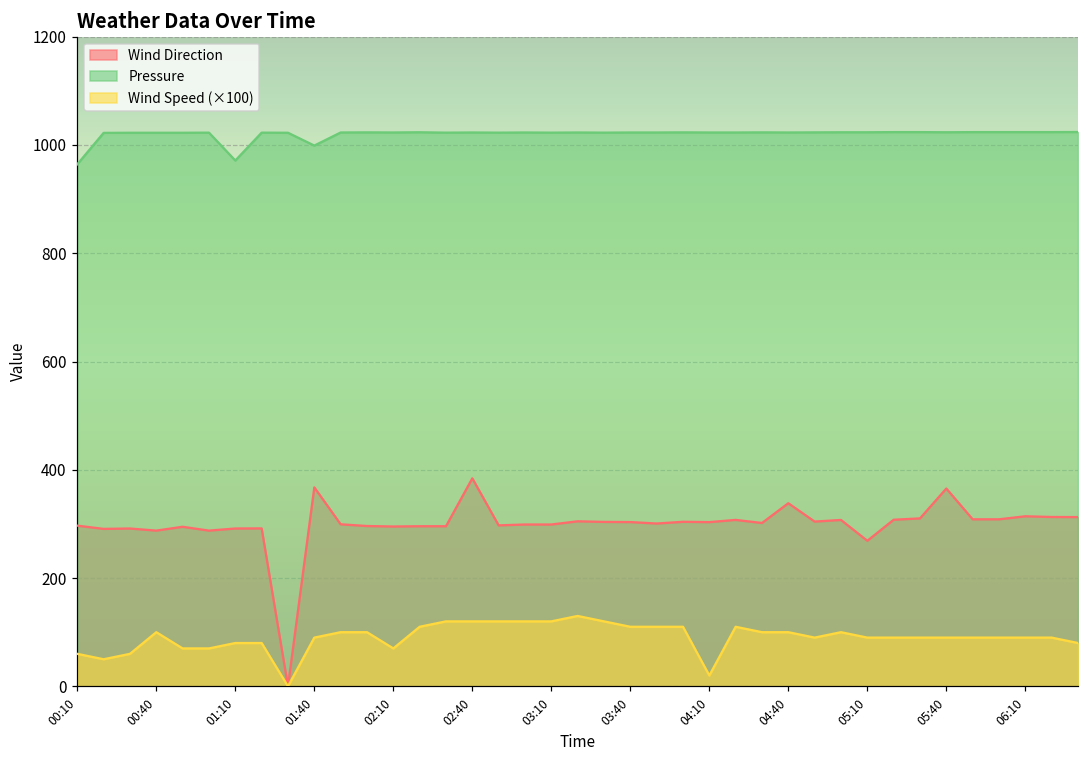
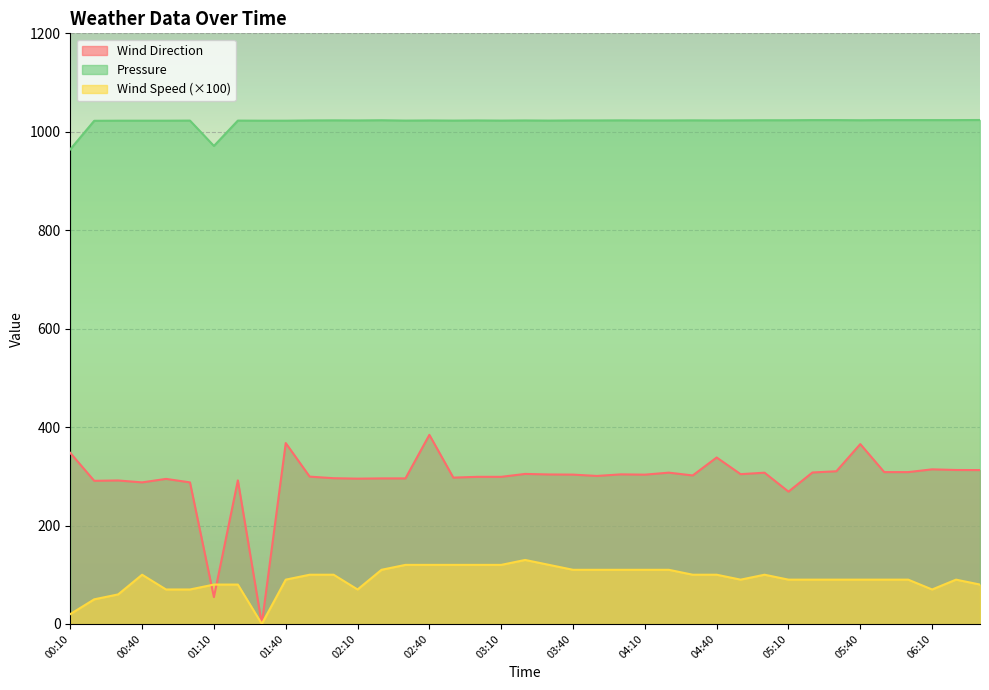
  {
    "Wind Direction": {
-     "00:10": 300,
+     "00:10": 350,
      "00:40": 290,
-     "01:10": 290,
+     "01:10": 50,
      "01:40": 370,
      "02:10": 300,
      "02:40": 380,
      "03:10": 300,
      "03:40": 300,
      "04:10": 300,
      "04:40": 340,
      "05:10": 270,
      "05:40": 370,
      "06:10": 310
    },
    "Pressure": {
      "00:10": 960,
      "00:40": 1020,
      "01:10": 970,
-     "01:40": 1000,
+     "01:40": 1020,
      "02:10": 1020,
      "02:40": 1020,
      "03:10": 1020,
      "03:40": 1020,
      "04:10": 1020,
      "04:40": 1020,
      "05:10": 1020,
      "05:40": 1020,
      "06:10": 1020
    },
    "Wind Speed (×100)": {
-     "00:10": 60,
+     "00:10": 20,
      "00:40": 100,
      "01:10": 80,
      "01:40": 90,
      "02:10": 70,
      "02:40": 120,
      "03:10": 120,
      "03:40": 110,
-     "04:10": 20,
+     "04:10": 110,
      "04:40": 100,
      "05:10": 90,
      "05:40": 90,
-     "06:10": 90
+     "06:10": 70
    }
  }
